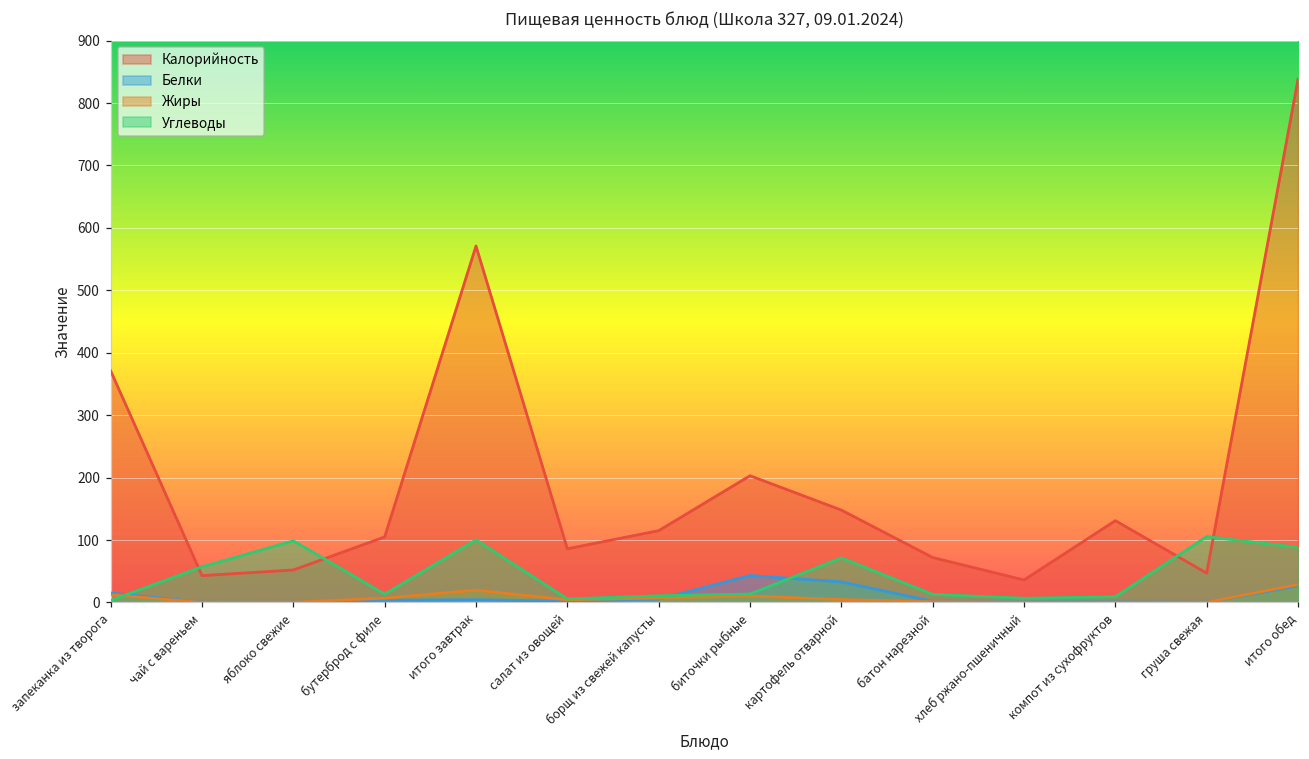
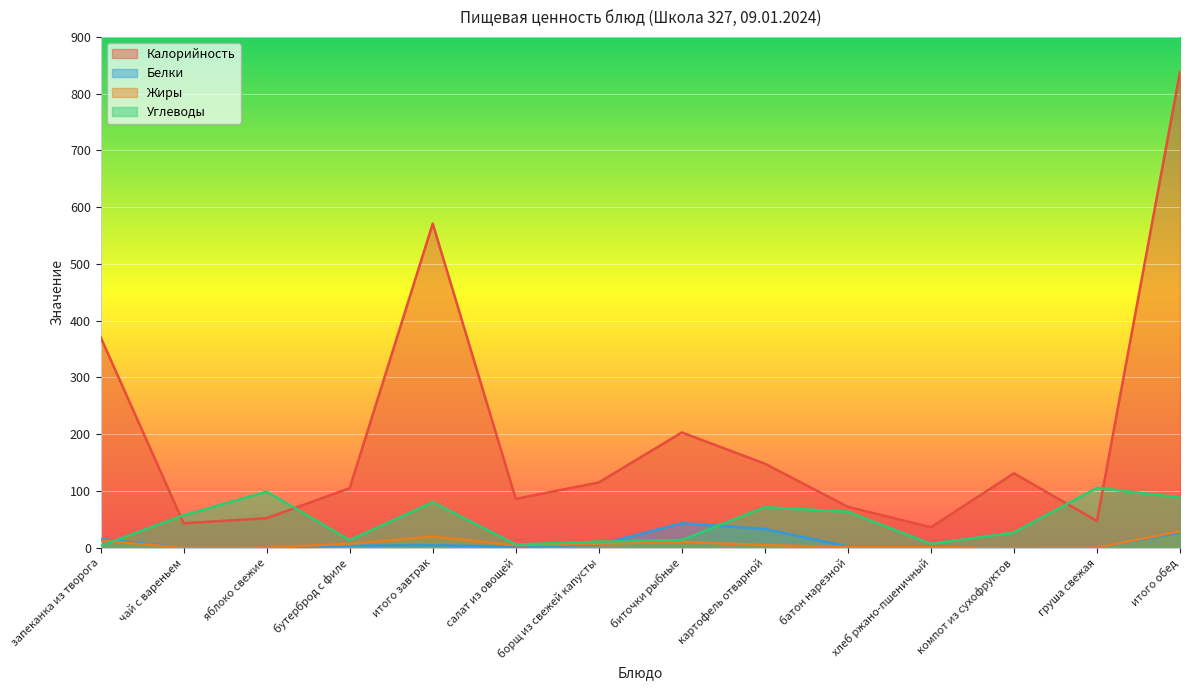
  {
    "Белки": {
      "итого завтрак": 0,
      "биточки рыбные": 40,
      "картофель отварной": 30
    },
    "Углеводы": {
      "запеканка из творога": 0,
      "чай с вареньем": 60,
      "яблоко свежие": 100,
      "бутерброд с филе": 10,
-     "итого завтрак": 100,
+     "итого завтрак": 80,
      "картофель отварной": 70,
-     "батон нарезной": 10,
+     "батон нарезной": 60,
      "хлеб ржано-пшеничный": 10,
-     "компот из сухофруктов": 10,
+     "компот из сухофруктов": 30,
      "груша свежая": 110,
      "итого обед": 90
    }
  }
